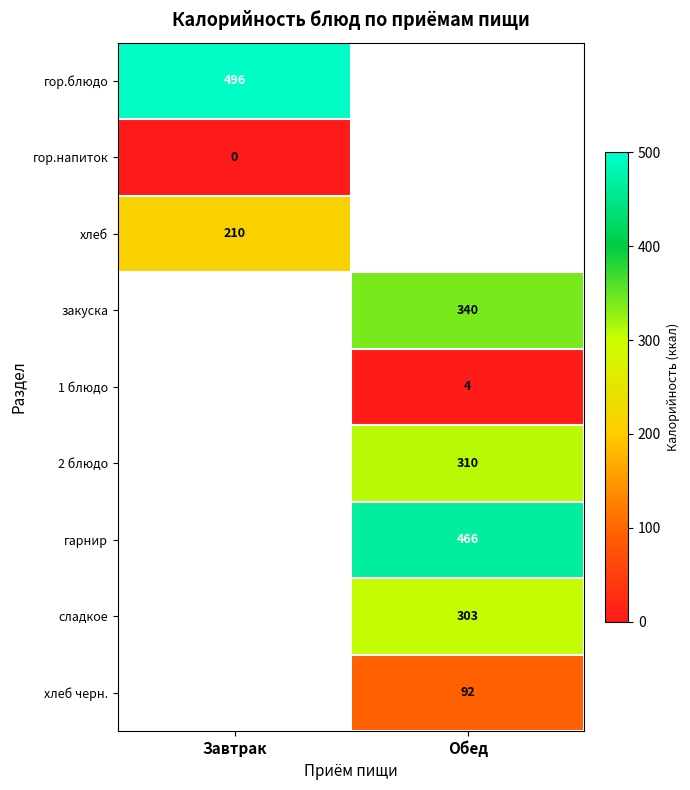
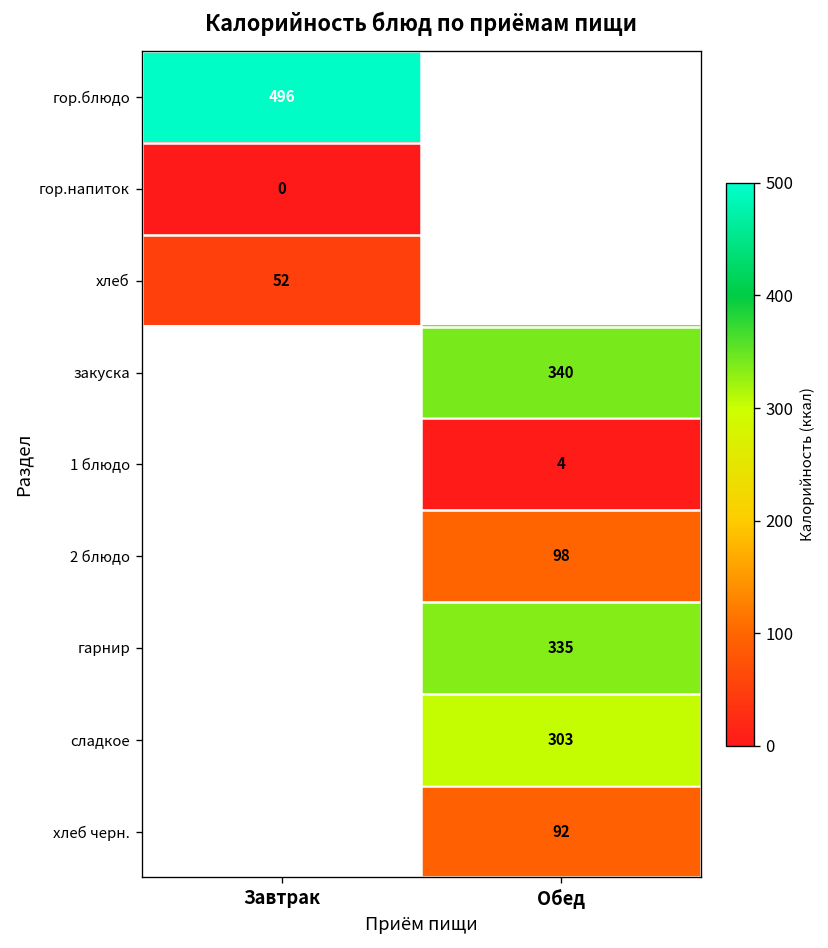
  {
    "гор.блюдо": {
      "Завтрак": 496
    },
    "гор.напиток": {
      "Завтрак": 0
    },
    "хлеб": {
-     "Завтрак": 210
+     "Завтрак": 52
    },
    "закуска": {
      "Обед": 340
    },
    "1 блюдо": {
      "Обед": 4
    },
    "2 блюдо": {
-     "Обед": 310
+     "Обед": 98
    },
    "гарнир": {
-     "Обед": 466
+     "Обед": 335
    },
    "сладкое": {
      "Обед": 303
    },
    "хлеб черн.": {
      "Обед": 92
    }
  }
